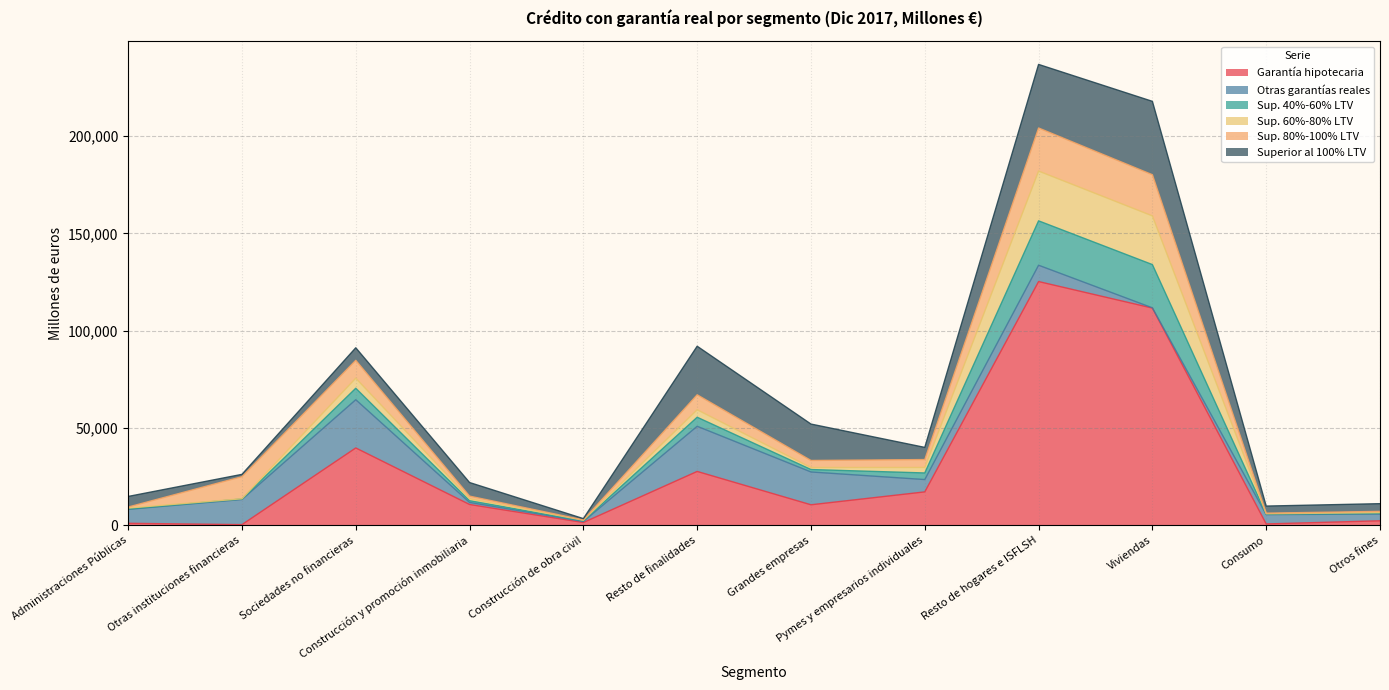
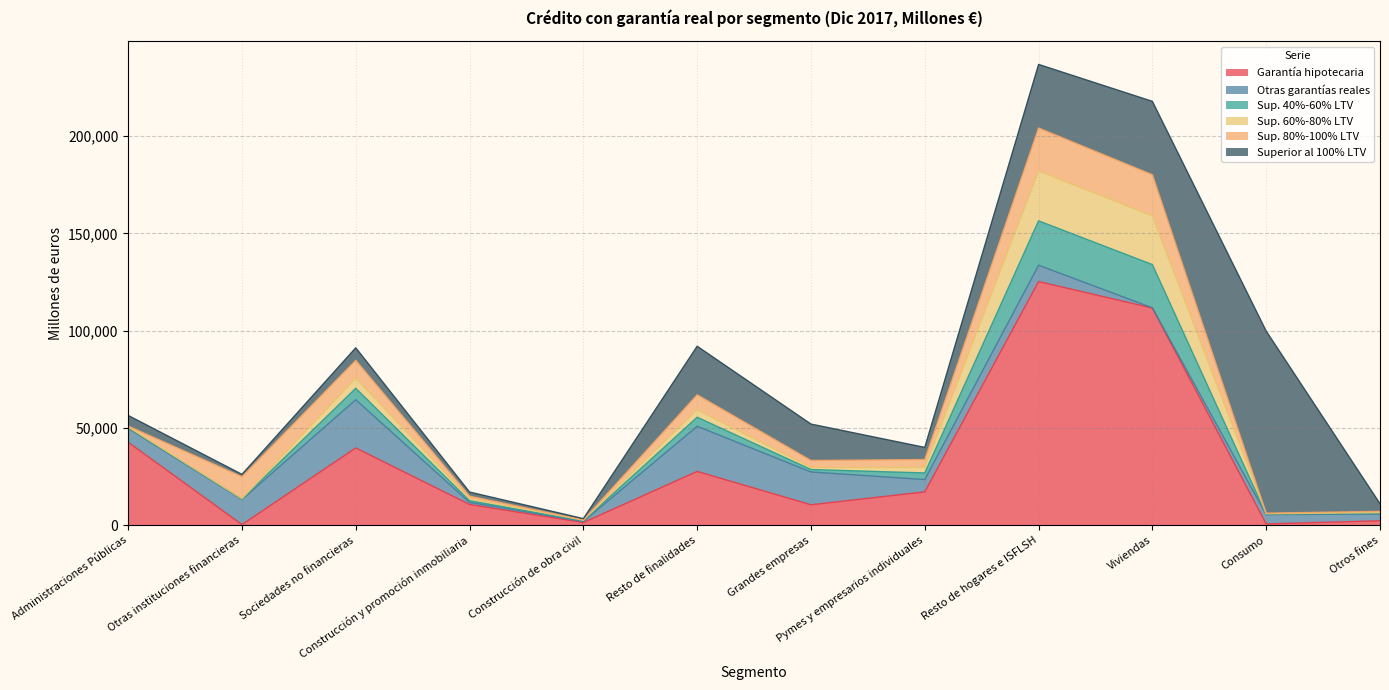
  {
    "Garantía hipotecaria": {
-     "Administraciones Públicas": "1,000",
+     "Administraciones Públicas": "43,000",
      "Otras instituciones financieras": "0",
      "Sociedades no financieras": "40,000",
      "Resto de finalidades": "28,000",
      "Grandes empresas": "11,000",
      "Pymes y empresarios individuales": "17,000",
      "Resto de hogares e ISFLSH": "125,000",
      "Consumo": "1,000",
      "Otros fines": "2,000"
    },
    "Superior al 100% LTV": {
      "Administraciones Públicas": "5,000",
      "Sociedades no financieras": "6,000",
-     "Construcción y promoción inmobiliaria": "7,000",
+     "Construcción y promoción inmobiliaria": "2,000",
      "Resto de finalidades": "25,000",
      "Grandes empresas": "19,000",
      "Pymes y empresarios individuales": "6,000",
      "Resto de hogares e ISFLSH": "33,000",
      "Viviendas": "38,000",
-     "Consumo": "4,000",
+     "Consumo": "94,000",
      "Otros fines": "4,000"
    }
  }
